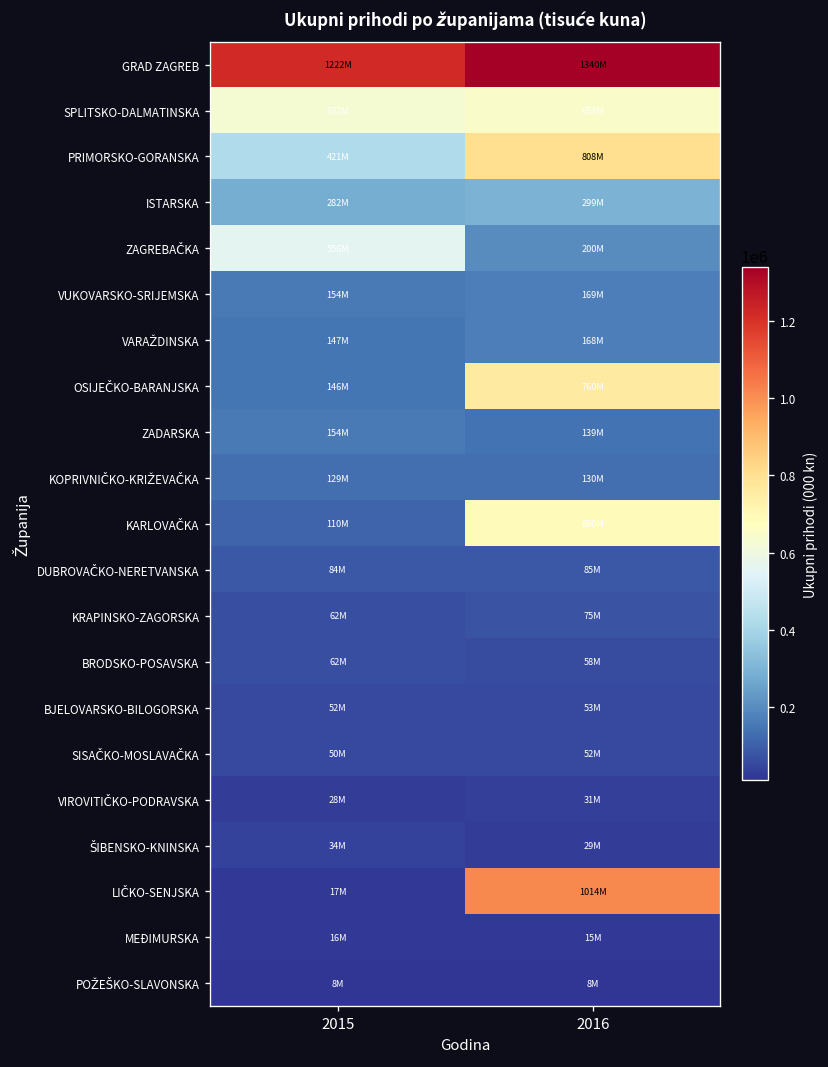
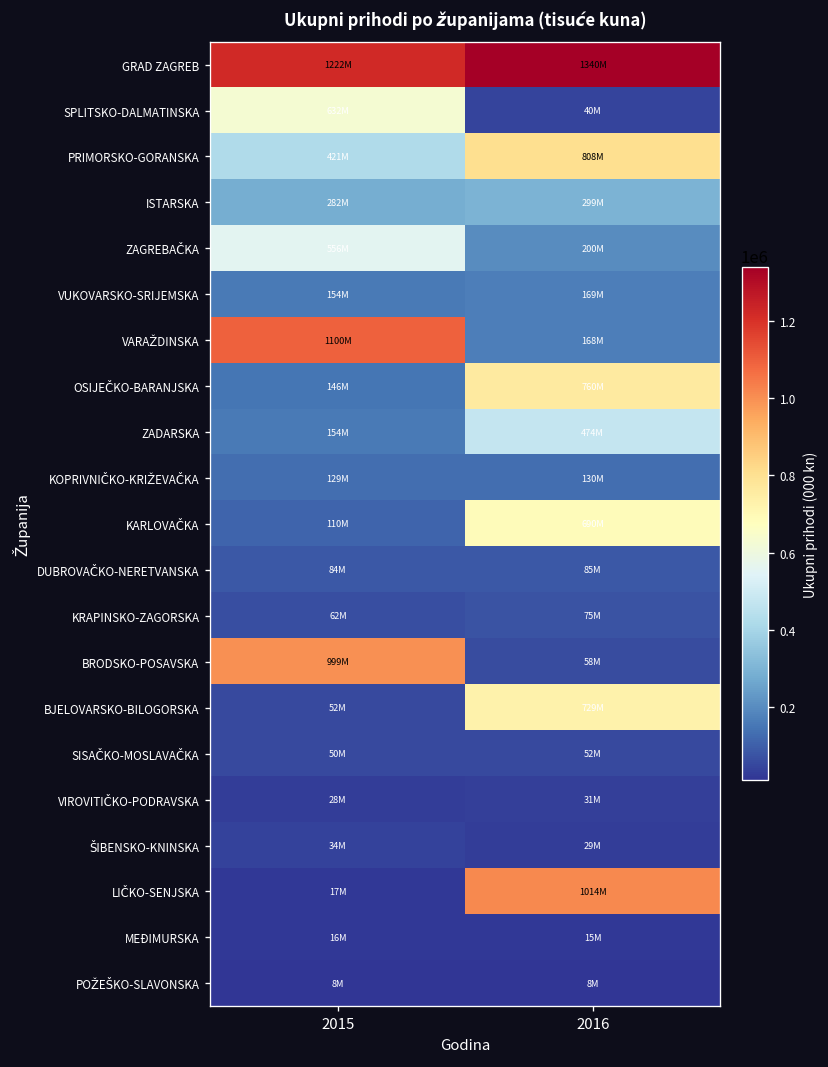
  {
    "GRAD ZAGREB": {
      "2015": "1222M",
      "2016": "1340M"
    },
    "SPLITSKO-DALMATINSKA": {
-     "2016": "653M"
+     "2016": "40M"
    },
    "PRIMORSKO-GORANSKA": {
      "2015": "421M",
      "2016": "808M"
    },
    "ISTARSKA": {
      "2015": "282M",
      "2016": "299M"
    },
    "ZAGREBAČKA": {
      "2016": "200M"
    },
    "VUKOVARSKO-SRIJEMSKA": {
      "2015": "154M",
      "2016": "169M"
    },
    "VARAŽDINSKA": {
-     "2015": "147M",
+     "2015": "1100M",
      "2016": "168M"
    },
    "OSIJEČKO-BARANJSKA": {
      "2015": "146M",
      "2016": "760M"
    },
    "ZADARSKA": {
      "2015": "154M",
-     "2016": "139M"
+     "2016": "474M"
    },
    "KOPRIVNIČKO-KRIŽEVAČKA": {
      "2015": "129M",
      "2016": "130M"
    },
    "KARLOVAČKA": {
      "2015": "110M",
      "2016": "690M"
    },
    "DUBROVAČKO-NERETVANSKA": {
      "2015": "84M",
      "2016": "85M"
    },
    "KRAPINSKO-ZAGORSKA": {
      "2015": "62M",
      "2016": "75M"
    },
    "BRODSKO-POSAVSKA": {
-     "2015": "62M",
+     "2015": "999M",
      "2016": "58M"
    },
    "BJELOVARSKO-BILOGORSKA": {
      "2015": "52M",
-     "2016": "53M"
+     "2016": "729M"
    },
    "SISAČKO-MOSLAVAČKA": {
      "2015": "50M",
      "2016": "52M"
    },
    "VIROVITIČKO-PODRAVSKA": {
      "2015": "28M",
      "2016": "31M"
    },
    "ŠIBENSKO-KNINSKA": {
      "2015": "34M",
      "2016": "29M"
    },
    "LIČKO-SENJSKA": {
      "2015": "17M",
      "2016": "1014M"
    },
    "MEĐIMURSKA": {
      "2015": "16M",
      "2016": "15M"
    },
    "POŽEŠKO-SLAVONSKA": {
      "2015": "8M",
      "2016": "8M"
    }
  }
